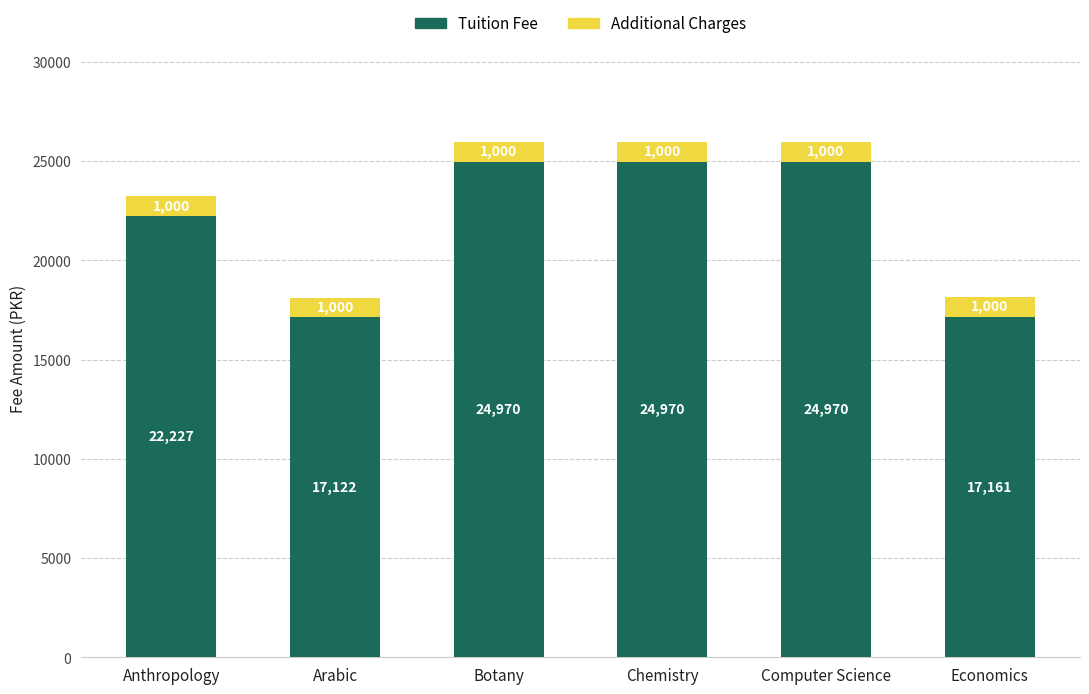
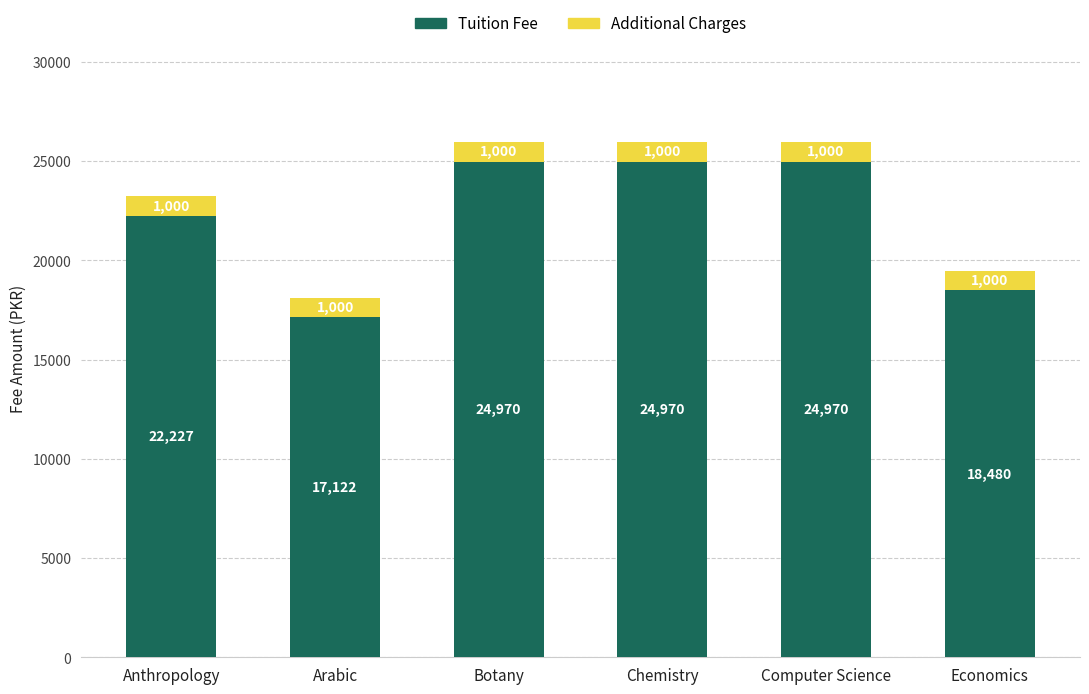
  {
    "Tuition Fee": {
      "Anthropology": "22,227",
      "Arabic": "17,122",
      "Botany": "24,970",
      "Chemistry": "24,970",
      "Computer Science": "24,970",
-     "Economics": "17,161"
+     "Economics": "18,480"
    },
    "Additional Charges": {
      "Anthropology": "1,000",
      "Arabic": "1,000",
      "Botany": "1,000",
      "Chemistry": "1,000",
      "Computer Science": "1,000",
      "Economics": "1,000"
    }
  }
